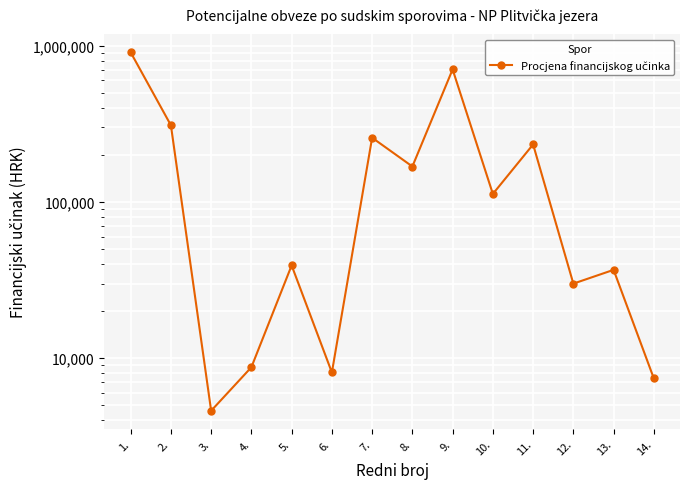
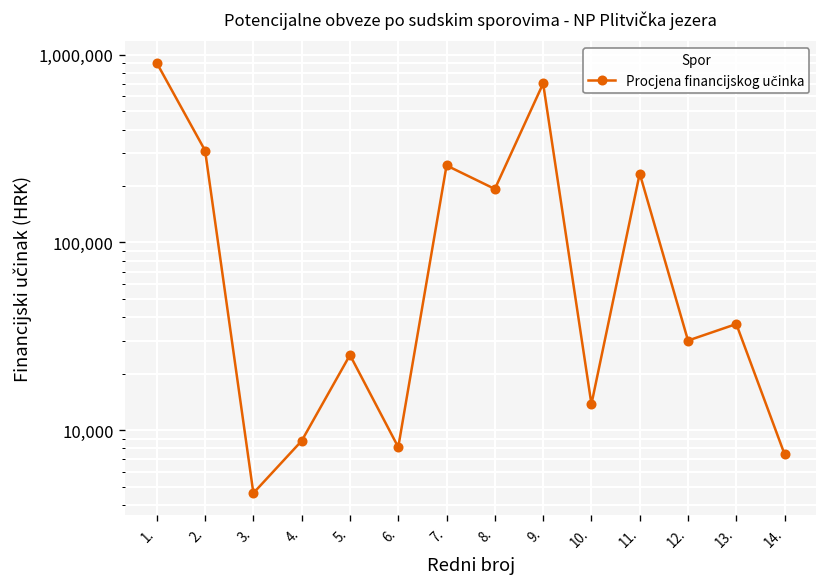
  {
    "1.": "900,000",
    "2.": "310,000",
    "3.": "4,600",
    "4.": "9,000",
-   "5.": "39,000",
+   "5.": "25,000",
    "6.": "8,000",
    "7.": "260,000",
-   "8.": "170,000",
+   "8.": "190,000",
    "9.": "700,000",
-   "10.": "110,000",
+   "10.": "14,000",
    "11.": "230,000",
    "12.": "30,000",
    "13.": "37,000",
    "14.": "7,000"
  }
